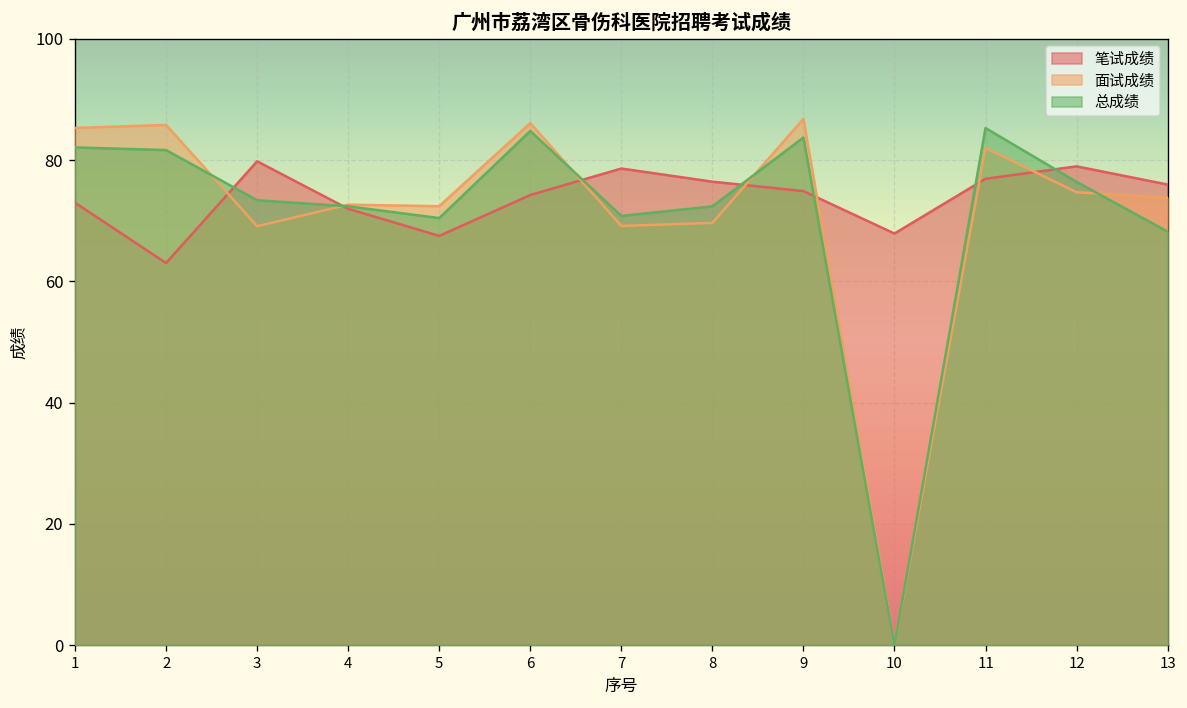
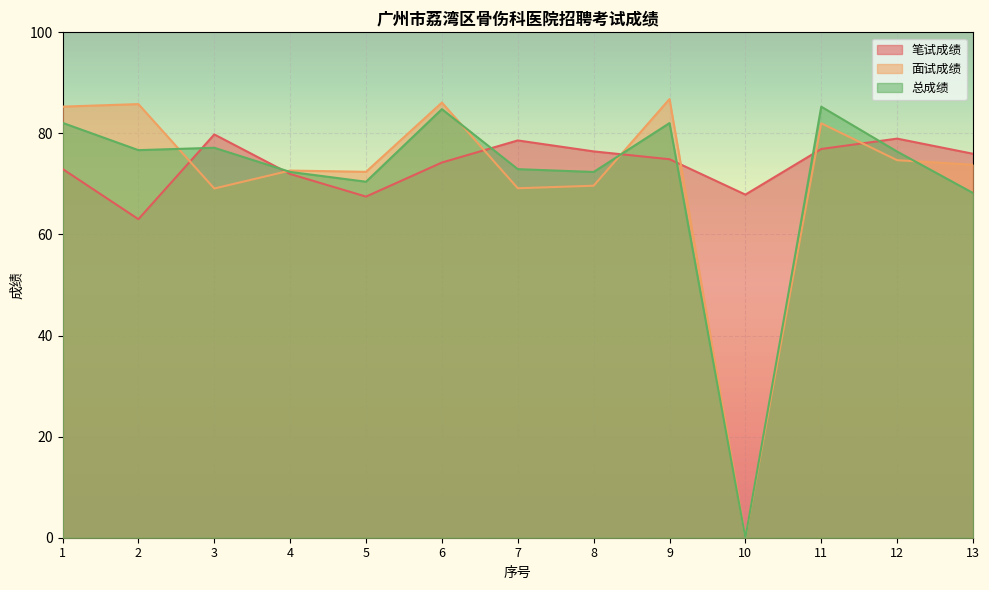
  {
    "总成绩": {
      "1": 82,
-     "2": 82,
-     "3": 73,
+     "2": 77,
+     "3": 77,
      "5": 70,
      "6": 85,
-     "7": 71,
+     "7": 73,
      "8": 72,
-     "9": 84,
+     "9": 82,
      "11": 85,
      "12": 76,
      "13": 68
    }
  }
